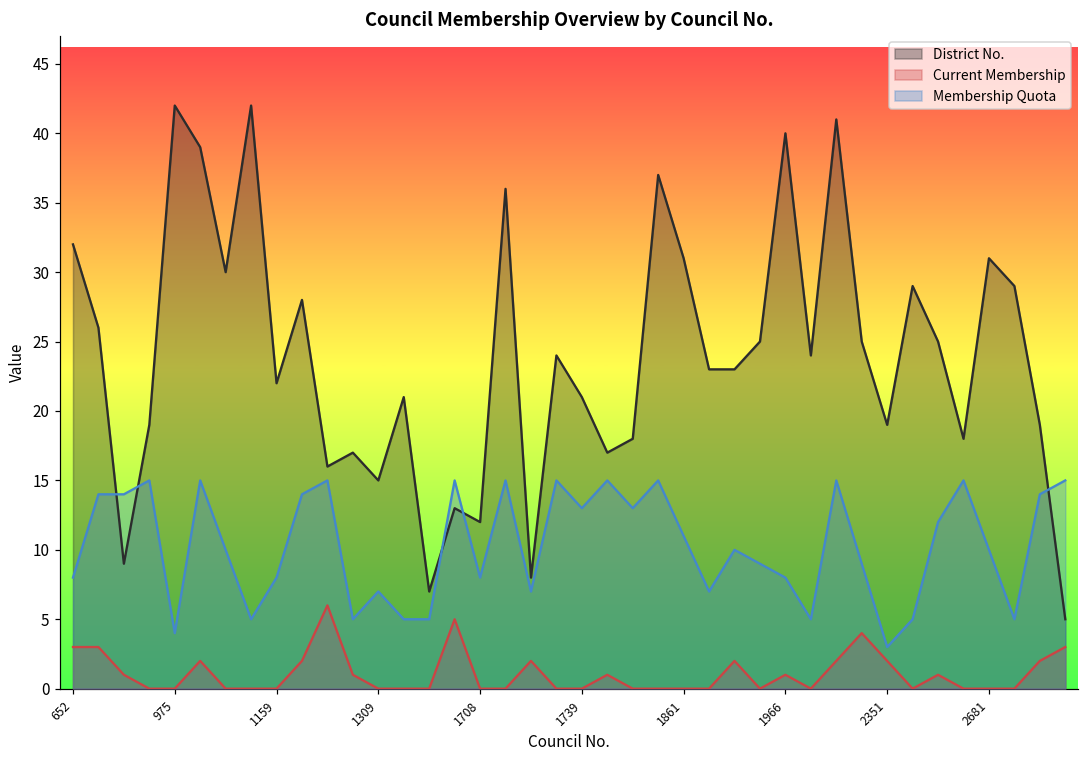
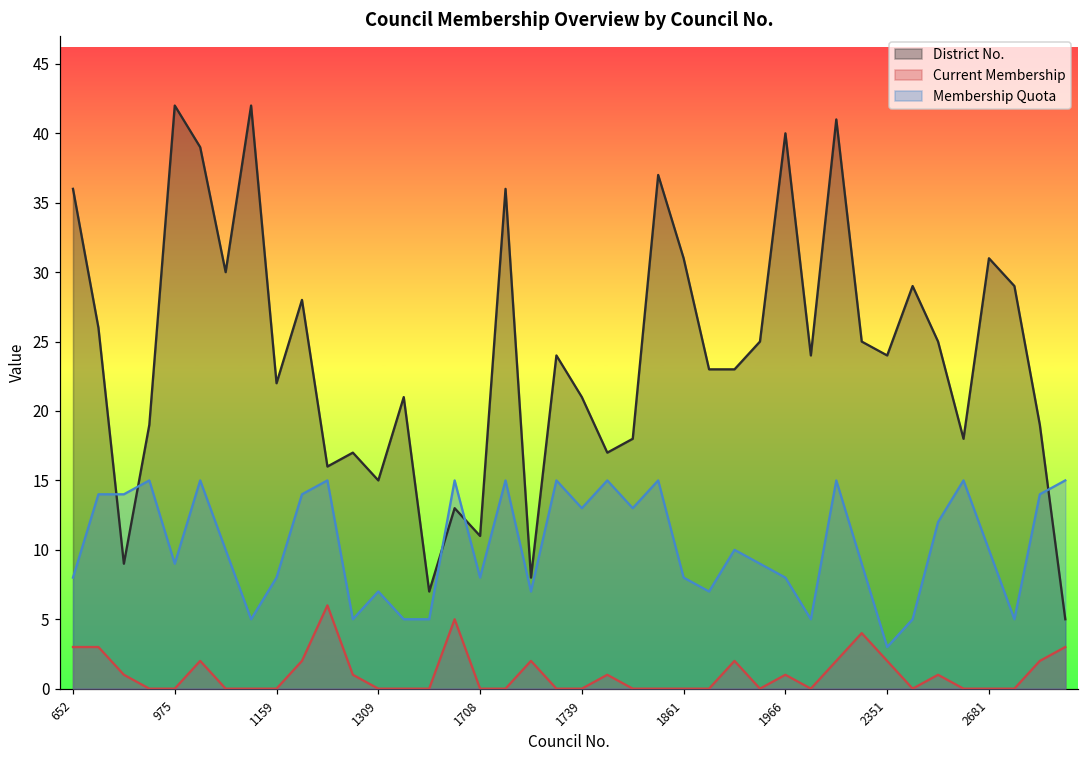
  {
    "District No.": {
-     "652": 32,
+     "652": 36,
      "975": 42,
      "1159": 22,
      "1309": 15,
-     "1708": 12,
+     "1708": 11,
      "1739": 21,
      "1861": 31,
      "1966": 40,
-     "2351": 19,
+     "2351": 24,
      "2681": 31
    },
    "Current Membership": {
      "652": 3,
      "975": 0,
      "1159": 0,
      "1309": 0,
      "1708": 0,
      "1739": 0,
      "1861": 0,
      "1966": 1,
      "2351": 2,
      "2681": 0
    },
    "Membership Quota": {
      "652": 8,
-     "975": 4,
+     "975": 9,
      "1159": 8,
      "1309": 7,
      "1708": 8,
      "1739": 13,
-     "1861": 11,
+     "1861": 8,
      "1966": 8,
      "2351": 3,
      "2681": 10
    }
  }
